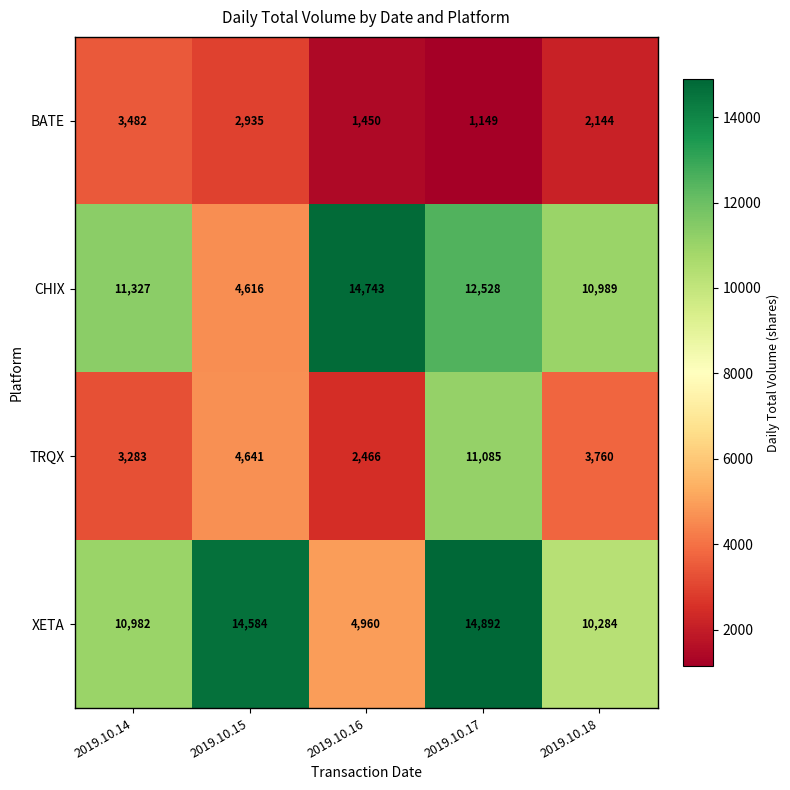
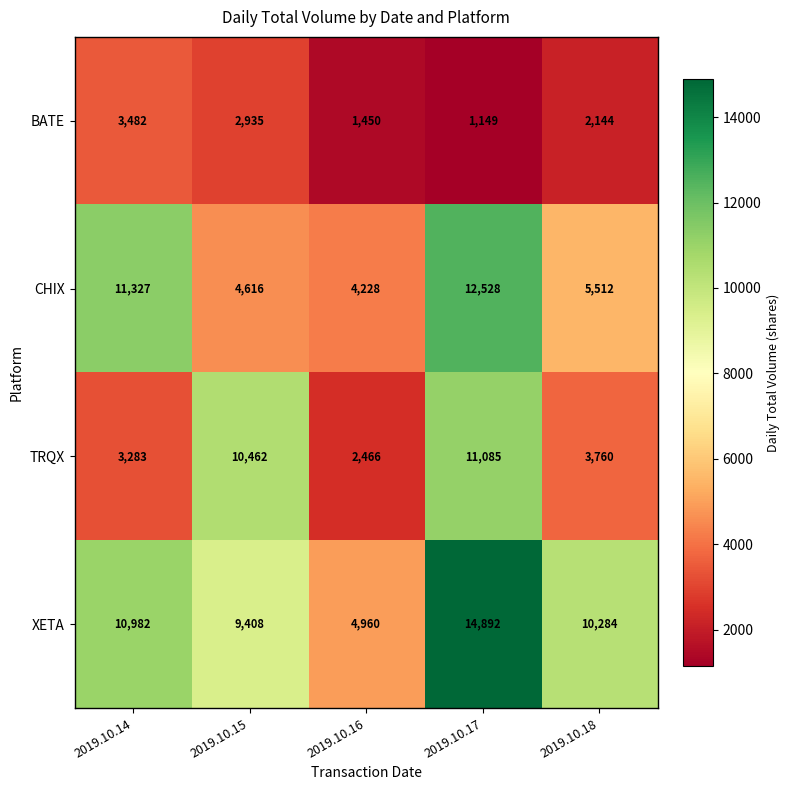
  {
    "BATE": {
      "2019.10.14": "3,482",
      "2019.10.15": "2,935",
      "2019.10.16": "1,450",
      "2019.10.17": "1,149",
      "2019.10.18": "2,144"
    },
    "CHIX": {
      "2019.10.14": "11,327",
      "2019.10.15": "4,616",
-     "2019.10.16": "14,743",
+     "2019.10.16": "4,228",
      "2019.10.17": "12,528",
-     "2019.10.18": "10,989"
+     "2019.10.18": "5,512"
    },
    "TRQX": {
      "2019.10.14": "3,283",
-     "2019.10.15": "4,641",
+     "2019.10.15": "10,462",
      "2019.10.16": "2,466",
      "2019.10.17": "11,085",
      "2019.10.18": "3,760"
    },
    "XETA": {
      "2019.10.14": "10,982",
-     "2019.10.15": "14,584",
+     "2019.10.15": "9,408",
      "2019.10.16": "4,960",
      "2019.10.17": "14,892",
      "2019.10.18": "10,284"
    }
  }
